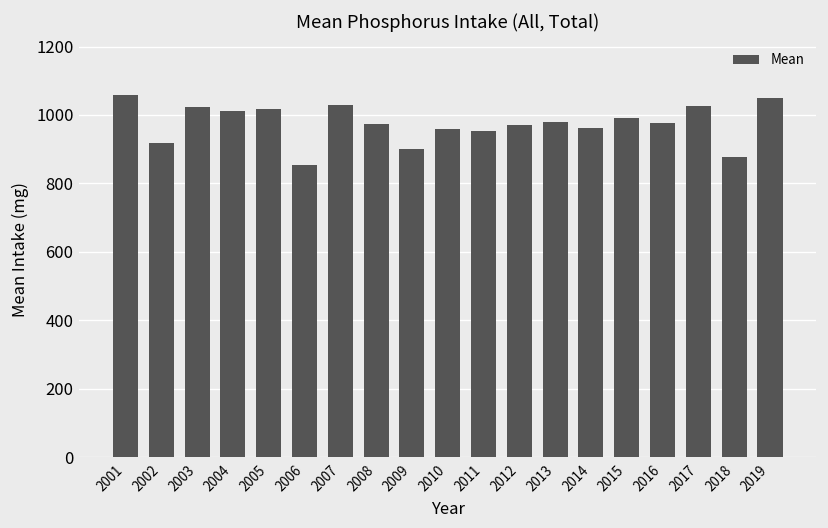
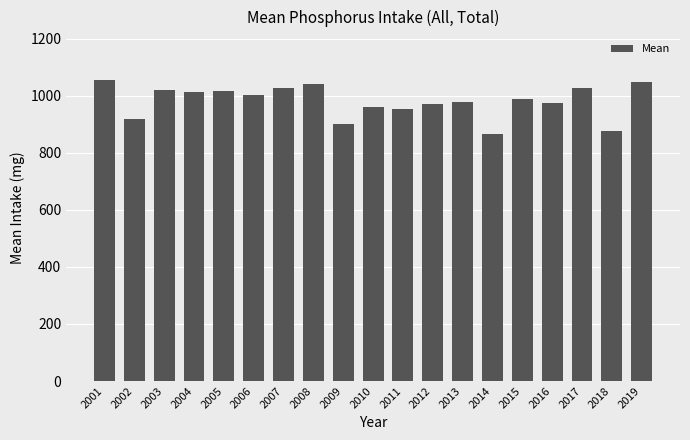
  {
    "2001": 1060,
    "2002": 920,
    "2003": 1020,
    "2004": 1010,
    "2005": 1020,
-   "2006": 850,
+   "2006": 1000,
    "2007": 1030,
-   "2008": 970,
+   "2008": 1040,
    "2009": 900,
    "2010": 960,
    "2011": 950,
    "2012": 970,
    "2013": 980,
-   "2014": 960,
+   "2014": 870,
    "2015": 990,
    "2016": 980,
    "2017": 1030,
    "2018": 880,
    "2019": 1050
  }
